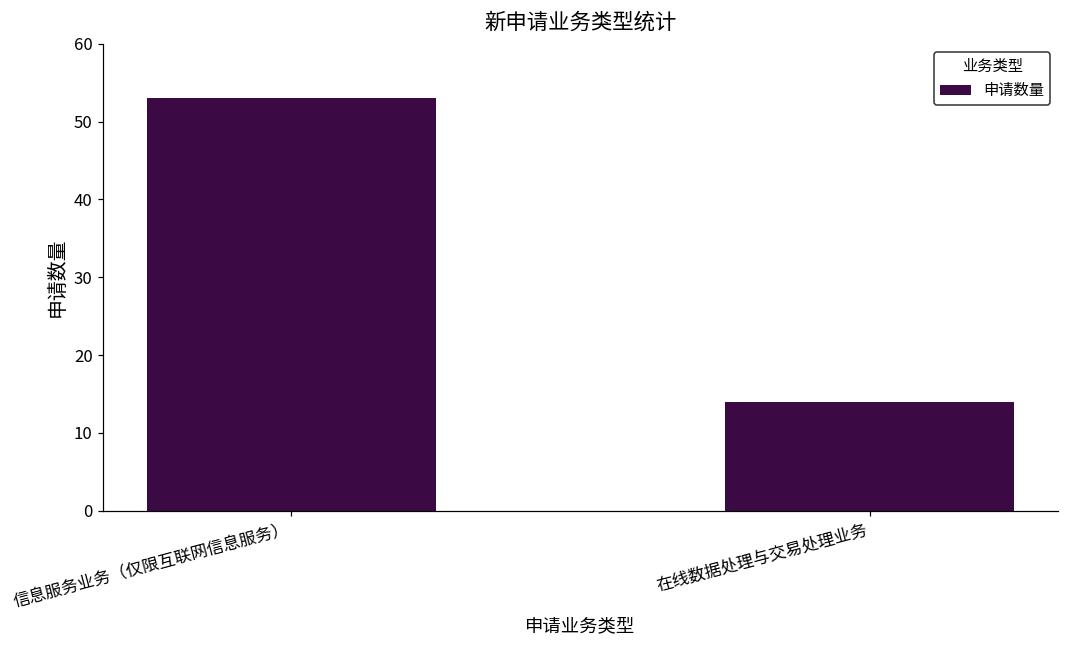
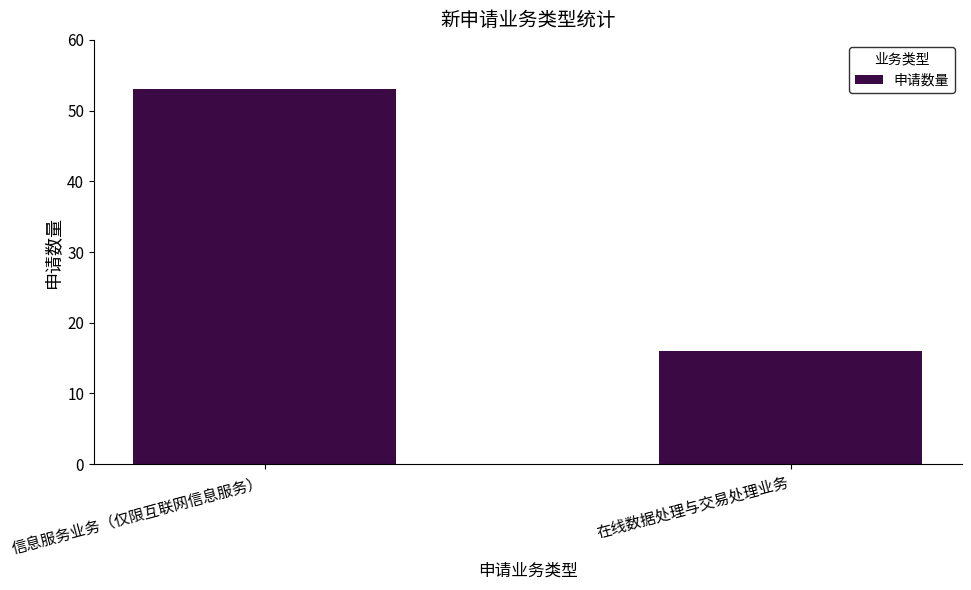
  {
    "信息服务业务（仅限互联网信息服务）": 53,
-   "在线数据处理与交易处理业务": 14
+   "在线数据处理与交易处理业务": 16
  }
